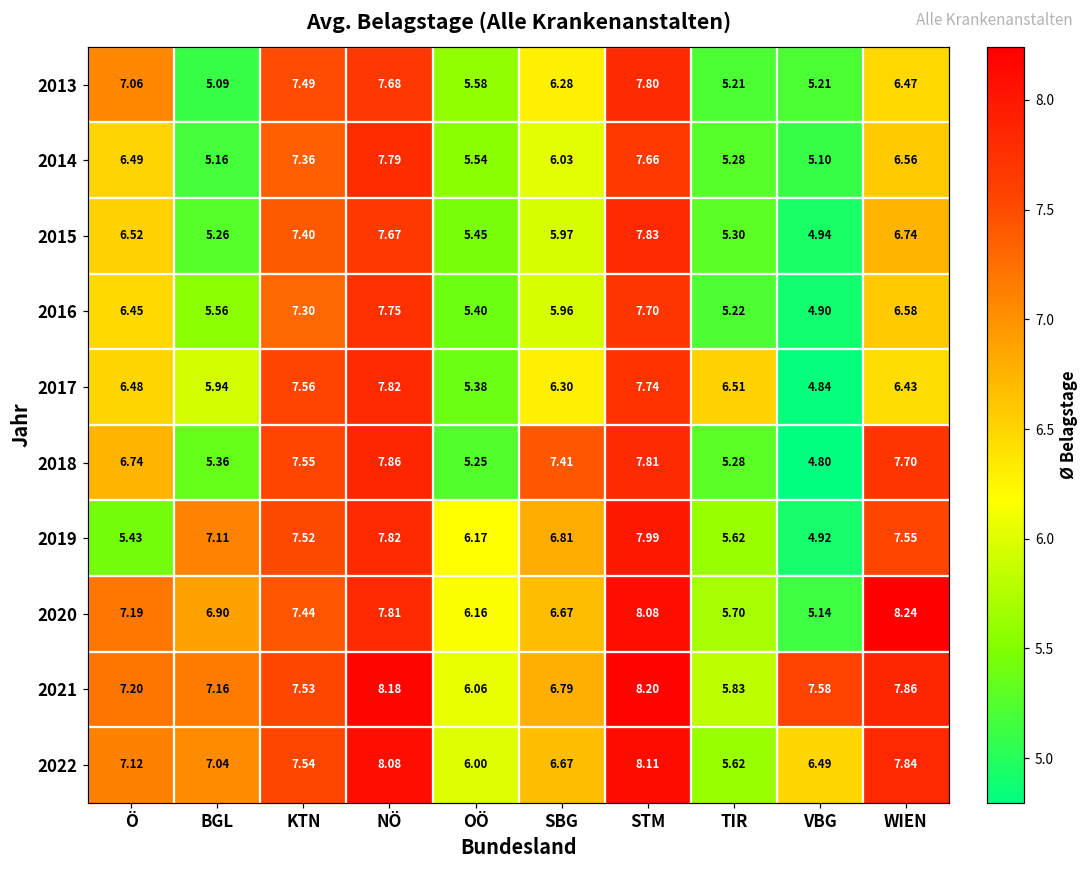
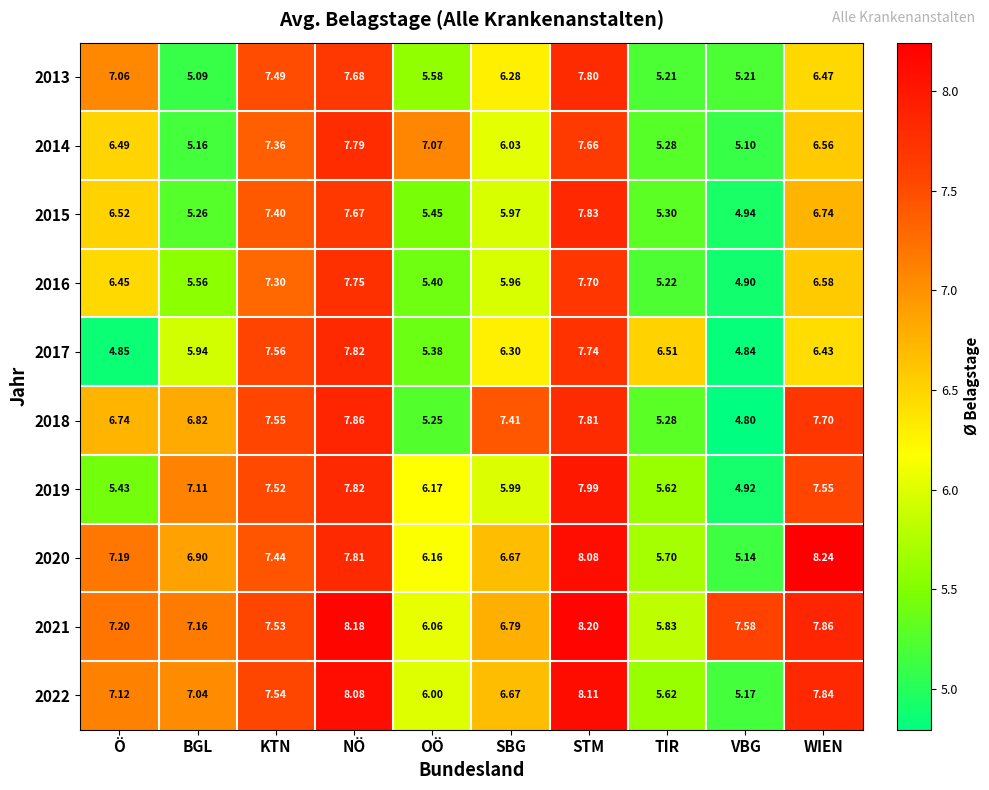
  {
    "2013": {
      "Ö": 7.06,
      "BGL": 5.09,
      "KTN": 7.49,
      "NÖ": 7.68,
      "OÖ": 5.58,
      "SBG": 6.28,
      "STM": 7.80,
      "TIR": 5.21,
      "VBG": 5.21,
      "WIEN": 6.47
    },
    "2014": {
      "Ö": 6.49,
      "BGL": 5.16,
      "KTN": 7.36,
      "NÖ": 7.79,
-     "OÖ": 5.54,
+     "OÖ": 7.07,
      "SBG": 6.03,
      "STM": 7.66,
      "TIR": 5.28,
      "VBG": 5.10,
      "WIEN": 6.56
    },
    "2015": {
      "Ö": 6.52,
      "BGL": 5.26,
      "KTN": 7.40,
      "NÖ": 7.67,
      "OÖ": 5.45,
      "SBG": 5.97,
      "STM": 7.83,
      "TIR": 5.30,
      "VBG": 4.94,
      "WIEN": 6.74
    },
    "2016": {
      "Ö": 6.45,
      "BGL": 5.56,
      "KTN": 7.30,
      "NÖ": 7.75,
      "OÖ": 5.40,
      "SBG": 5.96,
      "STM": 7.70,
      "TIR": 5.22,
      "VBG": 4.90,
      "WIEN": 6.58
    },
    "2017": {
-     "Ö": 6.48,
+     "Ö": 4.85,
      "BGL": 5.94,
      "KTN": 7.56,
      "NÖ": 7.82,
      "OÖ": 5.38,
      "SBG": 6.30,
      "STM": 7.74,
      "TIR": 6.51,
      "VBG": 4.84,
      "WIEN": 6.43
    },
    "2018": {
      "Ö": 6.74,
-     "BGL": 5.36,
+     "BGL": 6.82,
      "KTN": 7.55,
      "NÖ": 7.86,
      "OÖ": 5.25,
      "SBG": 7.41,
      "STM": 7.81,
      "TIR": 5.28,
      "VBG": 4.80,
      "WIEN": 7.70
    },
    "2019": {
      "Ö": 5.43,
      "BGL": 7.11,
      "KTN": 7.52,
      "NÖ": 7.82,
      "OÖ": 6.17,
-     "SBG": 6.81,
+     "SBG": 5.99,
      "STM": 7.99,
      "TIR": 5.62,
      "VBG": 4.92,
      "WIEN": 7.55
    },
    "2020": {
      "Ö": 7.19,
      "BGL": 6.90,
      "KTN": 7.44,
      "NÖ": 7.81,
      "OÖ": 6.16,
      "SBG": 6.67,
      "STM": 8.08,
      "TIR": 5.70,
      "VBG": 5.14,
      "WIEN": 8.24
    },
    "2021": {
      "Ö": 7.20,
      "BGL": 7.16,
      "KTN": 7.53,
      "NÖ": 8.18,
      "OÖ": 6.06,
      "SBG": 6.79,
      "STM": 8.20,
      "TIR": 5.83,
      "VBG": 7.58,
      "WIEN": 7.86
    },
    "2022": {
      "Ö": 7.12,
      "BGL": 7.04,
      "KTN": 7.54,
      "NÖ": 8.08,
      "OÖ": 6.00,
      "SBG": 6.67,
      "STM": 8.11,
      "TIR": 5.62,
-     "VBG": 6.49,
+     "VBG": 5.17,
      "WIEN": 7.84
    }
  }
